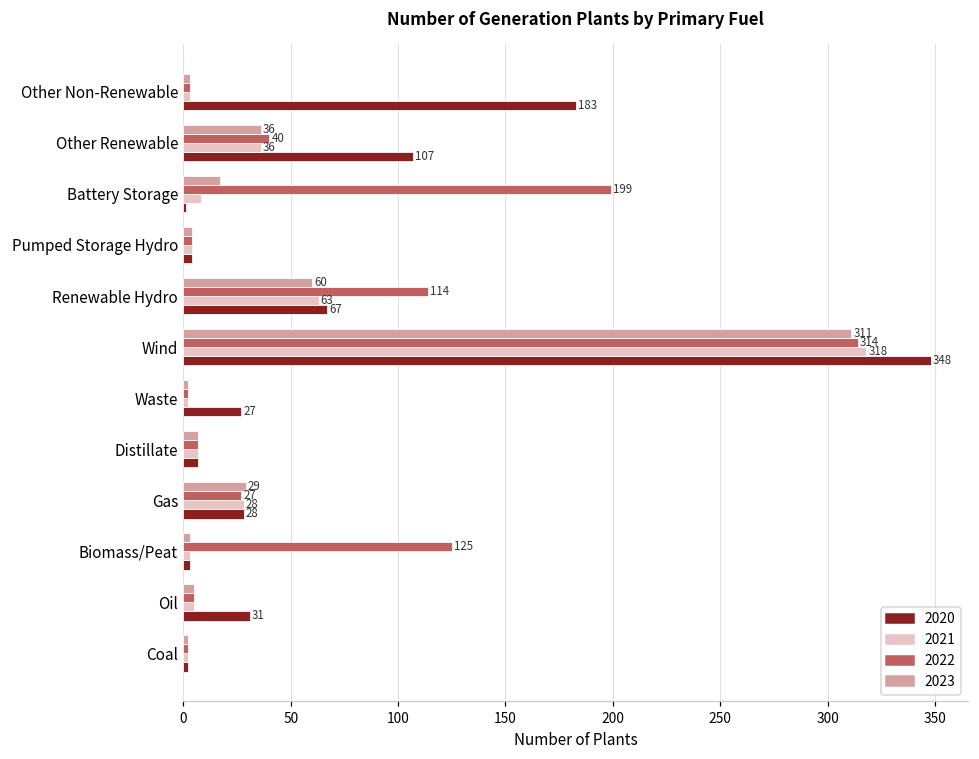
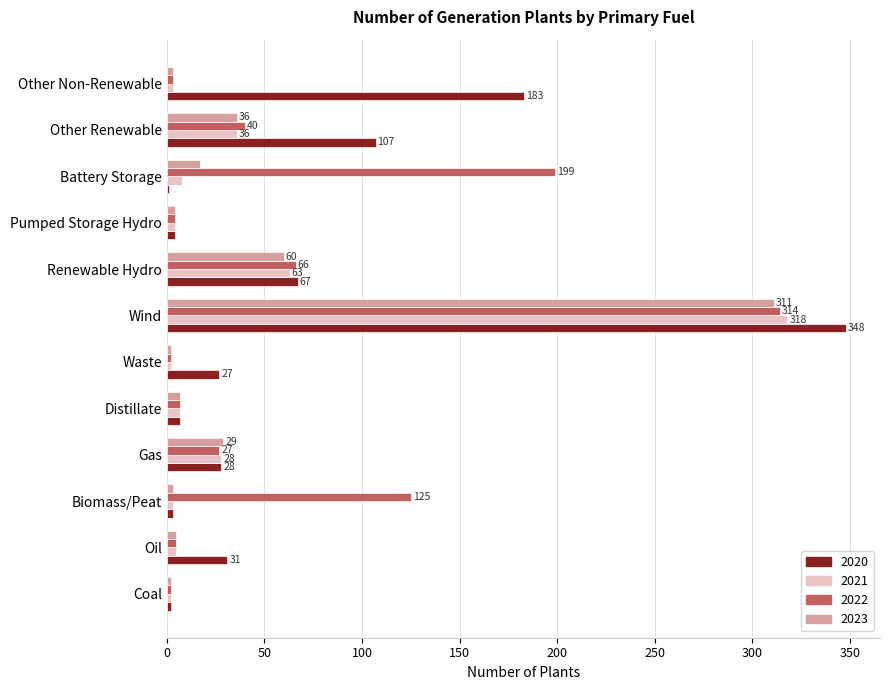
  {
    "2020": {
      "Other Non-Renewable": 183,
      "Other Renewable": 107,
      "Renewable Hydro": 67,
      "Wind": 348,
      "Waste": 27,
      "Oil": 31
    },
    "2022": {
      "Other Renewable": 40,
      "Battery Storage": 199,
-     "Renewable Hydro": 114,
+     "Renewable Hydro": 66,
      "Wind": 314,
      "Gas": 27,
      "Biomass/Peat": 125
    }
  }
